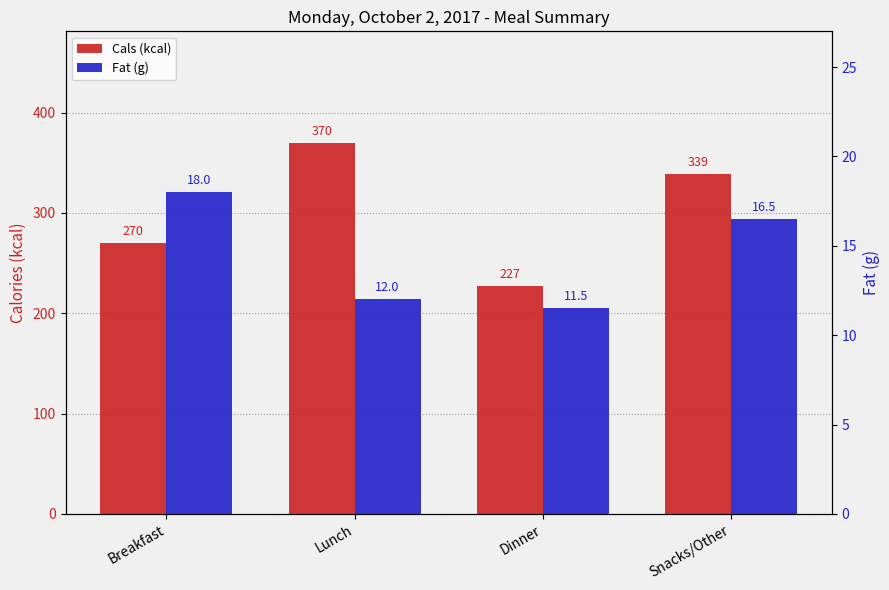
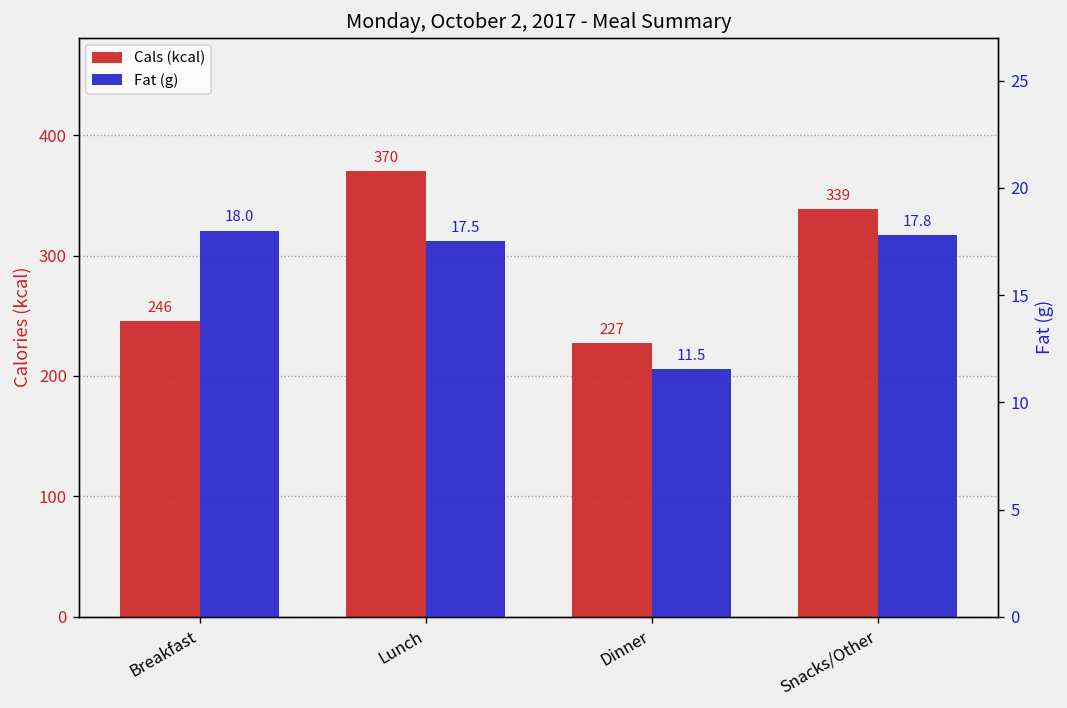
  {
    "Cals (kcal)": {
-     "Breakfast": 270,
+     "Breakfast": 246,
      "Lunch": 370,
      "Dinner": 227,
      "Snacks/Other": 339
    },
    "Fat (g)": {
      "Breakfast": 18.0,
-     "Lunch": 12.0,
+     "Lunch": 17.5,
      "Dinner": 11.5,
-     "Snacks/Other": 16.5
+     "Snacks/Other": 17.8
    }
  }
